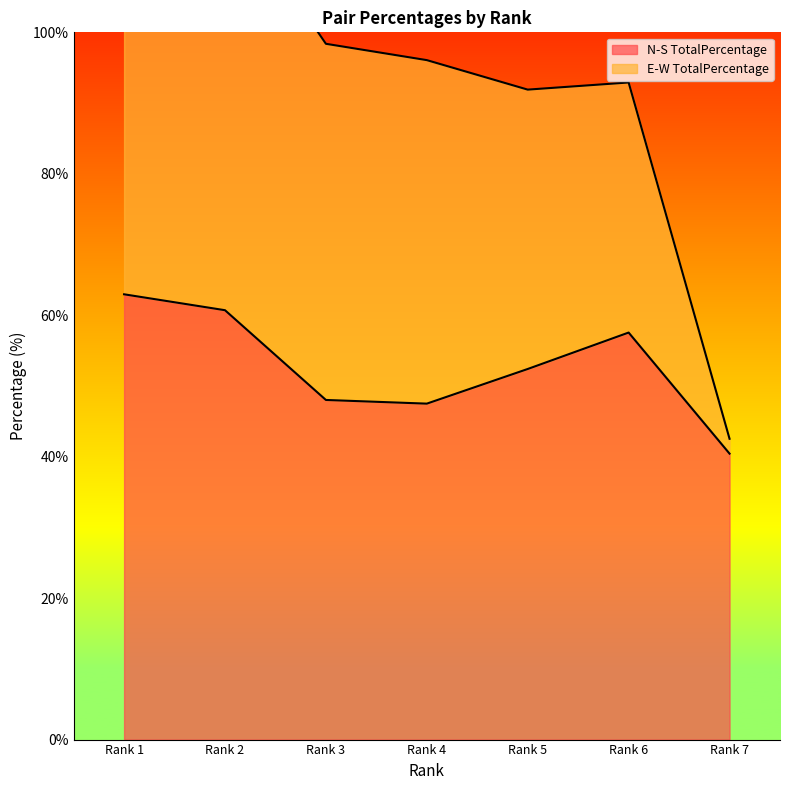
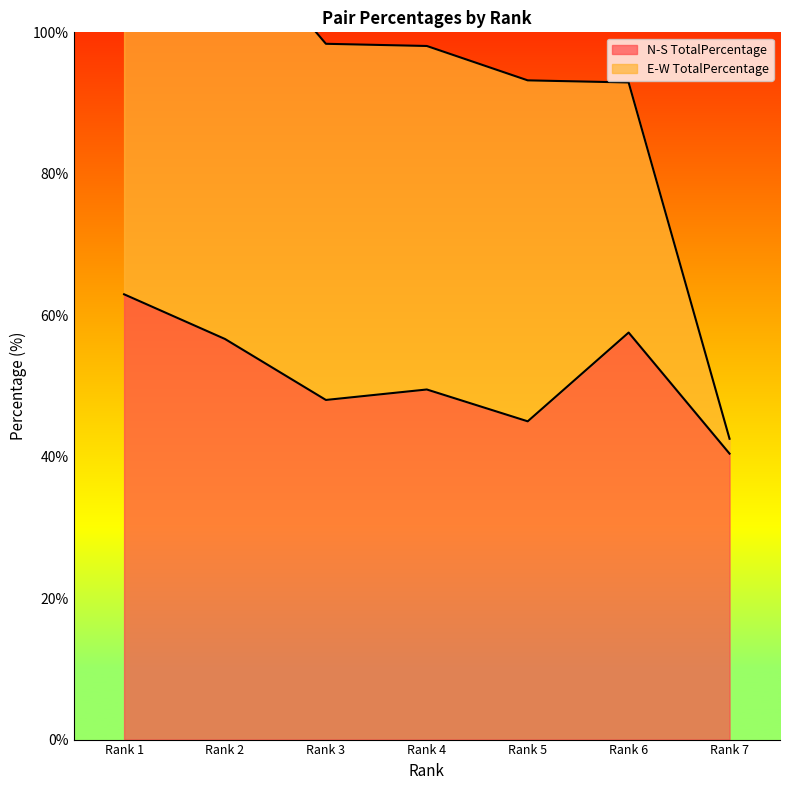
  {
    "N-S TotalPercentage": {
      "Rank 1": "63%",
-     "Rank 2": "61%",
+     "Rank 2": "57%",
      "Rank 3": "48%",
-     "Rank 4": "48%",
-     "Rank 5": "52%",
+     "Rank 4": "50%",
+     "Rank 5": "45%",
      "Rank 6": "58%",
      "Rank 7": "40%"
    },
    "E-W TotalPercentage": {
      "Rank 3": "50%",
      "Rank 4": "49%",
-     "Rank 5": "40%",
+     "Rank 5": "48%",
      "Rank 6": "35%",
      "Rank 7": "2%"
    }
  }
